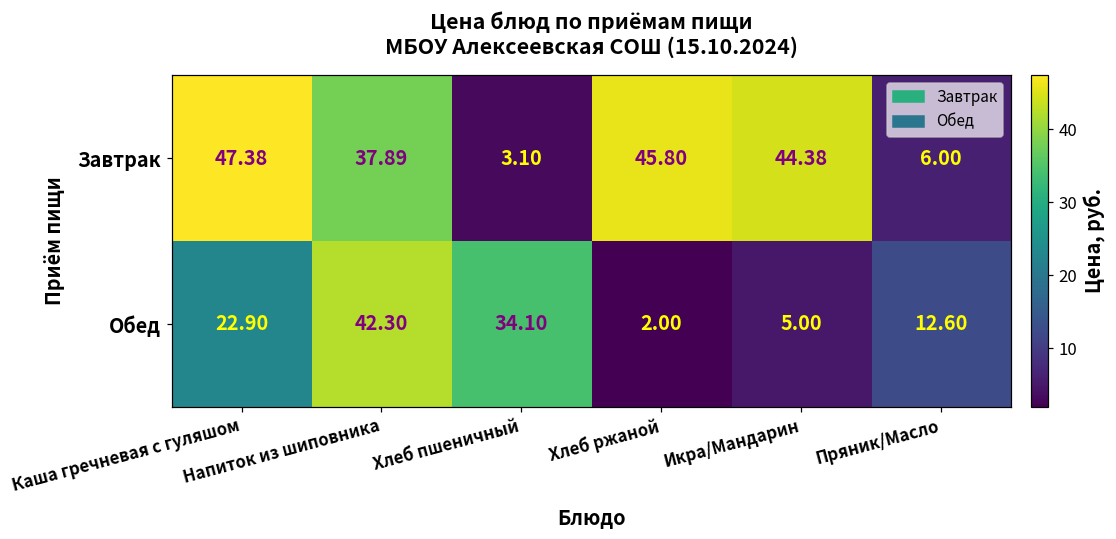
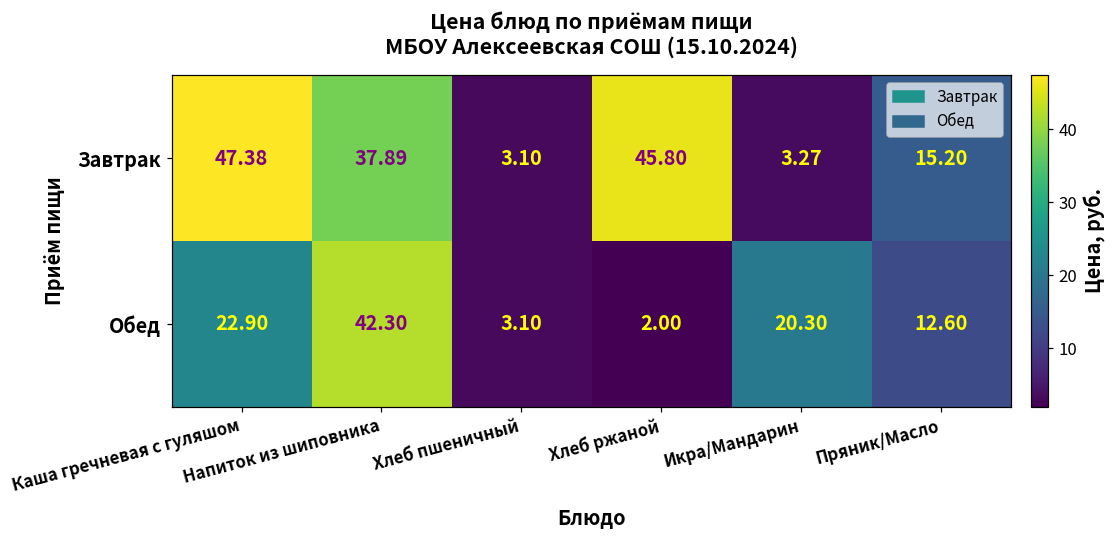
  {
    "Завтрак": {
      "Каша гречневая с гуляшом": 47.38,
      "Напиток из шиповника": 37.89,
      "Хлеб пшеничный": 3.10,
      "Хлеб ржаной": 45.80,
-     "Икра/Мандарин": 44.38,
-     "Пряник/Масло": 6.00
+     "Икра/Мандарин": 3.27,
+     "Пряник/Масло": 15.20
    },
    "Обед": {
      "Каша гречневая с гуляшом": 22.90,
      "Напиток из шиповника": 42.30,
-     "Хлеб пшеничный": 34.10,
+     "Хлеб пшеничный": 3.10,
      "Хлеб ржаной": 2.00,
-     "Икра/Мандарин": 5.00,
+     "Икра/Мандарин": 20.30,
      "Пряник/Масло": 12.60
    }
  }
